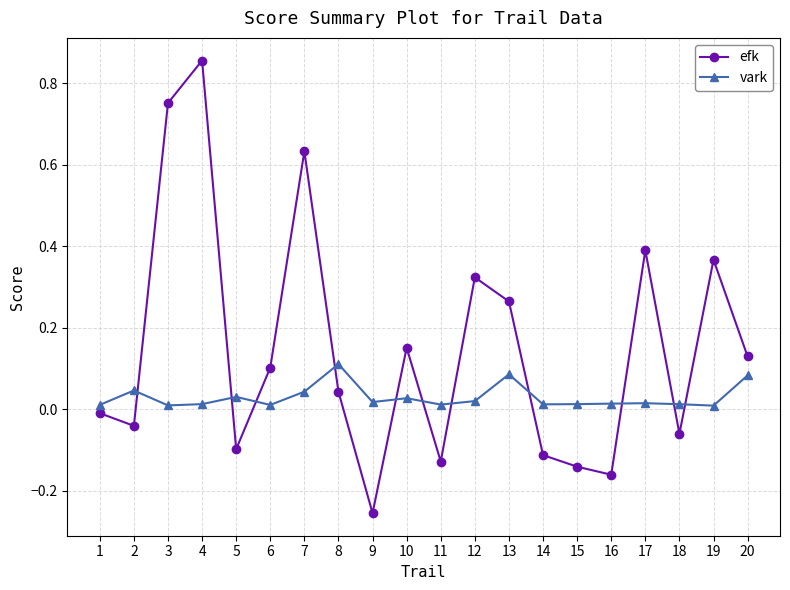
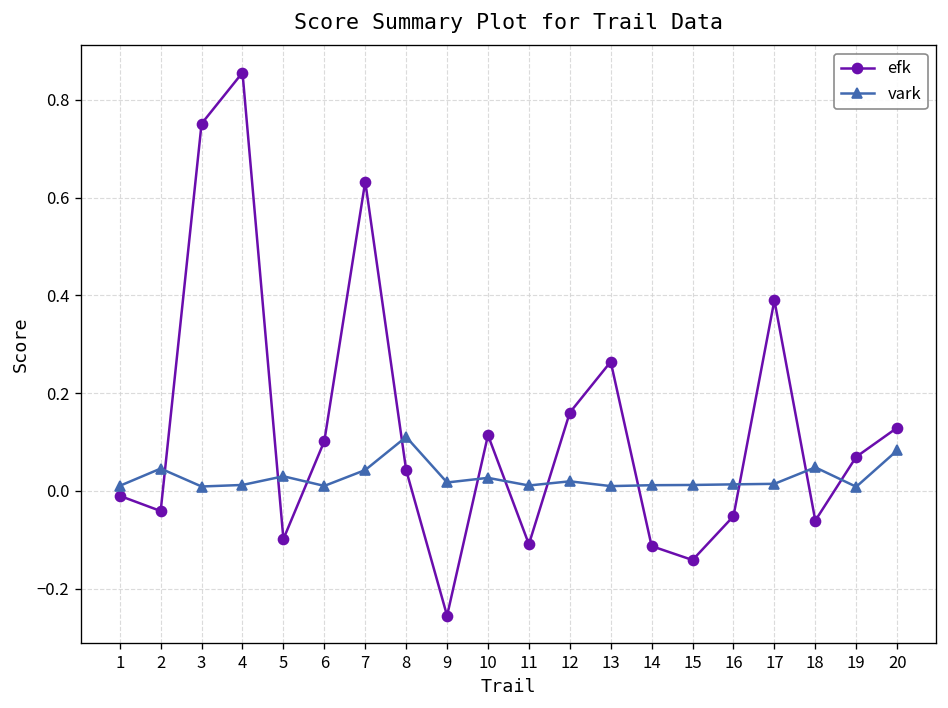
  {
    "efk": {
      "1": -0.01,
      "2": -0.04,
      "3": 0.75,
      "4": 0.86,
      "5": -0.10,
      "6": 0.10,
      "7": 0.63,
      "8": 0.04,
      "9": -0.26,
-     "10": 0.15,
-     "11": -0.13,
-     "12": 0.32,
+     "10": 0.11,
+     "11": -0.11,
+     "12": 0.16,
      "13": 0.26,
      "14": -0.11,
      "15": -0.14,
-     "16": -0.16,
+     "16": -0.05,
      "17": 0.39,
      "18": -0.06,
-     "19": 0.37,
+     "19": 0.07,
      "20": 0.13
    },
    "vark": {
      "1": 0.01,
      "2": 0.05,
      "3": 0.01,
      "4": 0.01,
      "5": 0.03,
      "6": 0.01,
      "7": 0.04,
      "8": 0.11,
      "9": 0.02,
      "10": 0.03,
      "11": 0.01,
      "12": 0.02,
-     "13": 0.09,
+     "13": 0.01,
      "14": 0.01,
      "15": 0.01,
      "16": 0.01,
      "17": 0.01,
-     "18": 0.01,
+     "18": 0.05,
      "19": 0.01,
      "20": 0.08
    }
  }
